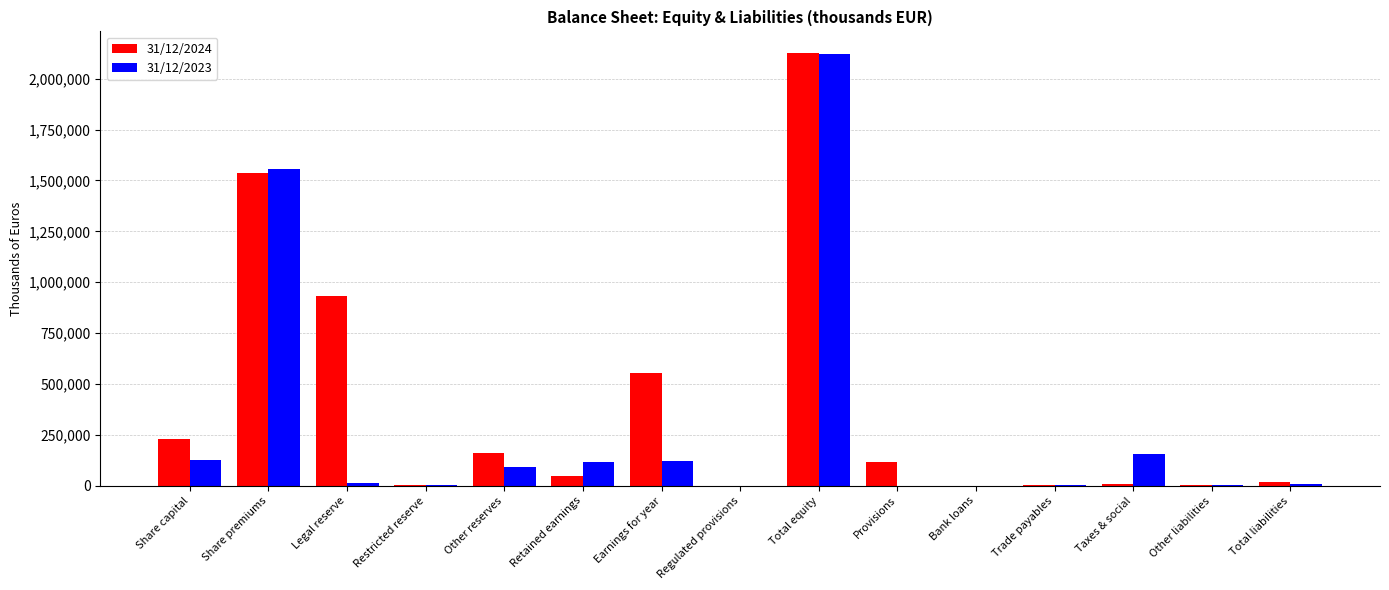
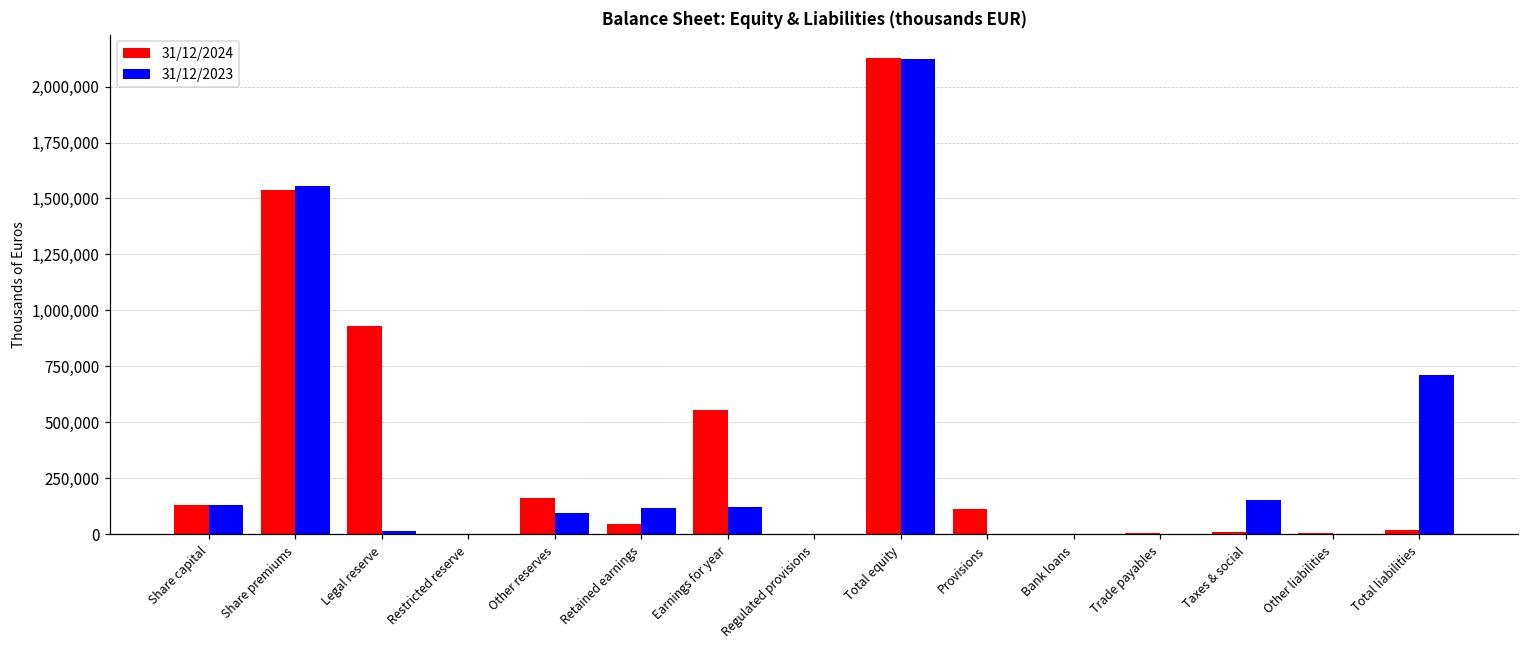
  {
    "31/12/2024": {
-     "Share capital": "230,000",
+     "Share capital": "130,000",
      "Share premiums": "1,540,000",
      "Legal reserve": "930,000",
      "Other reserves": "160,000",
      "Retained earnings": "50,000",
      "Earnings for year": "550,000",
      "Total equity": "2,130,000",
      "Provisions": "110,000",
      "Total liabilities": "20,000"
    },
    "31/12/2023": {
      "Share capital": "130,000",
      "Share premiums": "1,550,000",
      "Legal reserve": "10,000",
      "Other reserves": "90,000",
      "Retained earnings": "120,000",
      "Earnings for year": "120,000",
      "Total equity": "2,120,000",
      "Taxes & social": "150,000",
-     "Total liabilities": "10,000"
+     "Total liabilities": "710,000"
    }
  }
